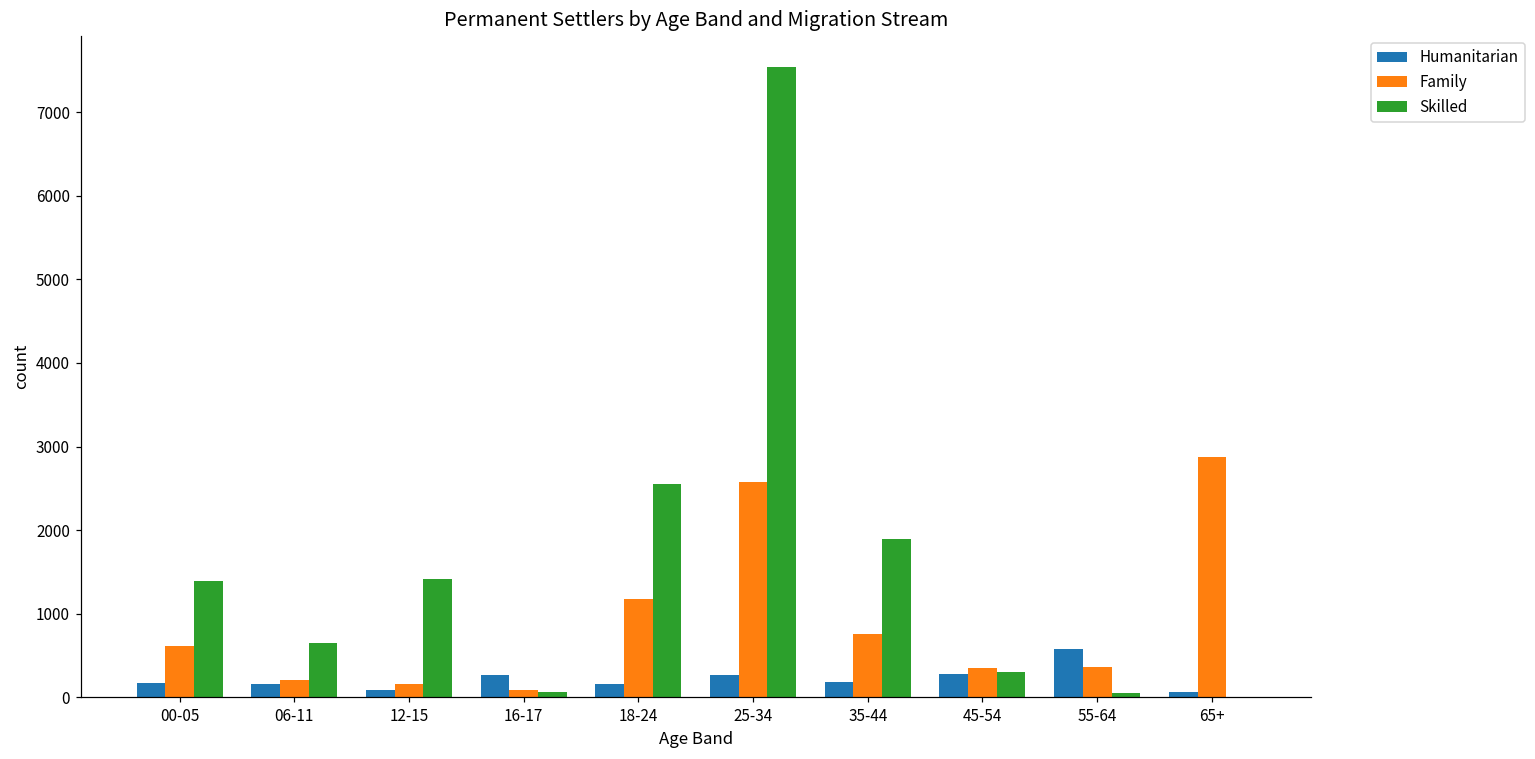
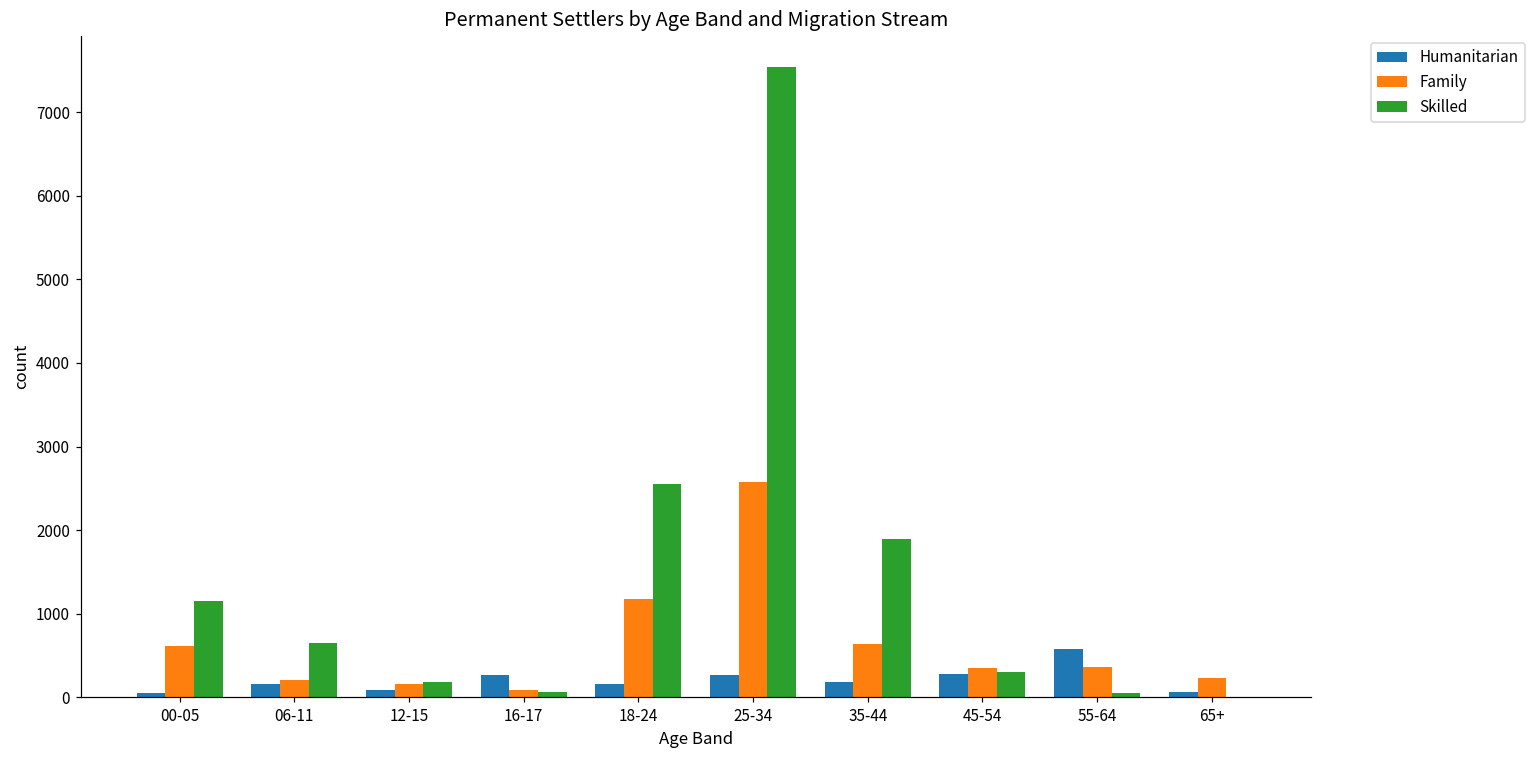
  {
    "Humanitarian": {
-     "00-05": 200,
+     "00-05": 100,
      "06-11": 200,
      "12-15": 100,
      "16-17": 300,
      "18-24": 200,
      "25-34": 300,
      "35-44": 200,
      "45-54": 300,
      "55-64": 600,
      "65+": 100
    },
    "Family": {
      "00-05": 600,
      "06-11": 200,
      "12-15": 200,
      "16-17": 100,
      "18-24": 1200,
      "25-34": 2600,
-     "35-44": 800,
+     "35-44": 600,
      "45-54": 300,
      "55-64": 400,
-     "65+": 2900
+     "65+": 200
    },
    "Skilled": {
-     "00-05": 1400,
+     "00-05": 1100,
      "06-11": 700,
-     "12-15": 1400,
+     "12-15": 200,
      "16-17": 100,
      "18-24": 2500,
      "25-34": 7500,
      "35-44": 1900,
      "45-54": 300,
      "55-64": 0
    }
  }
